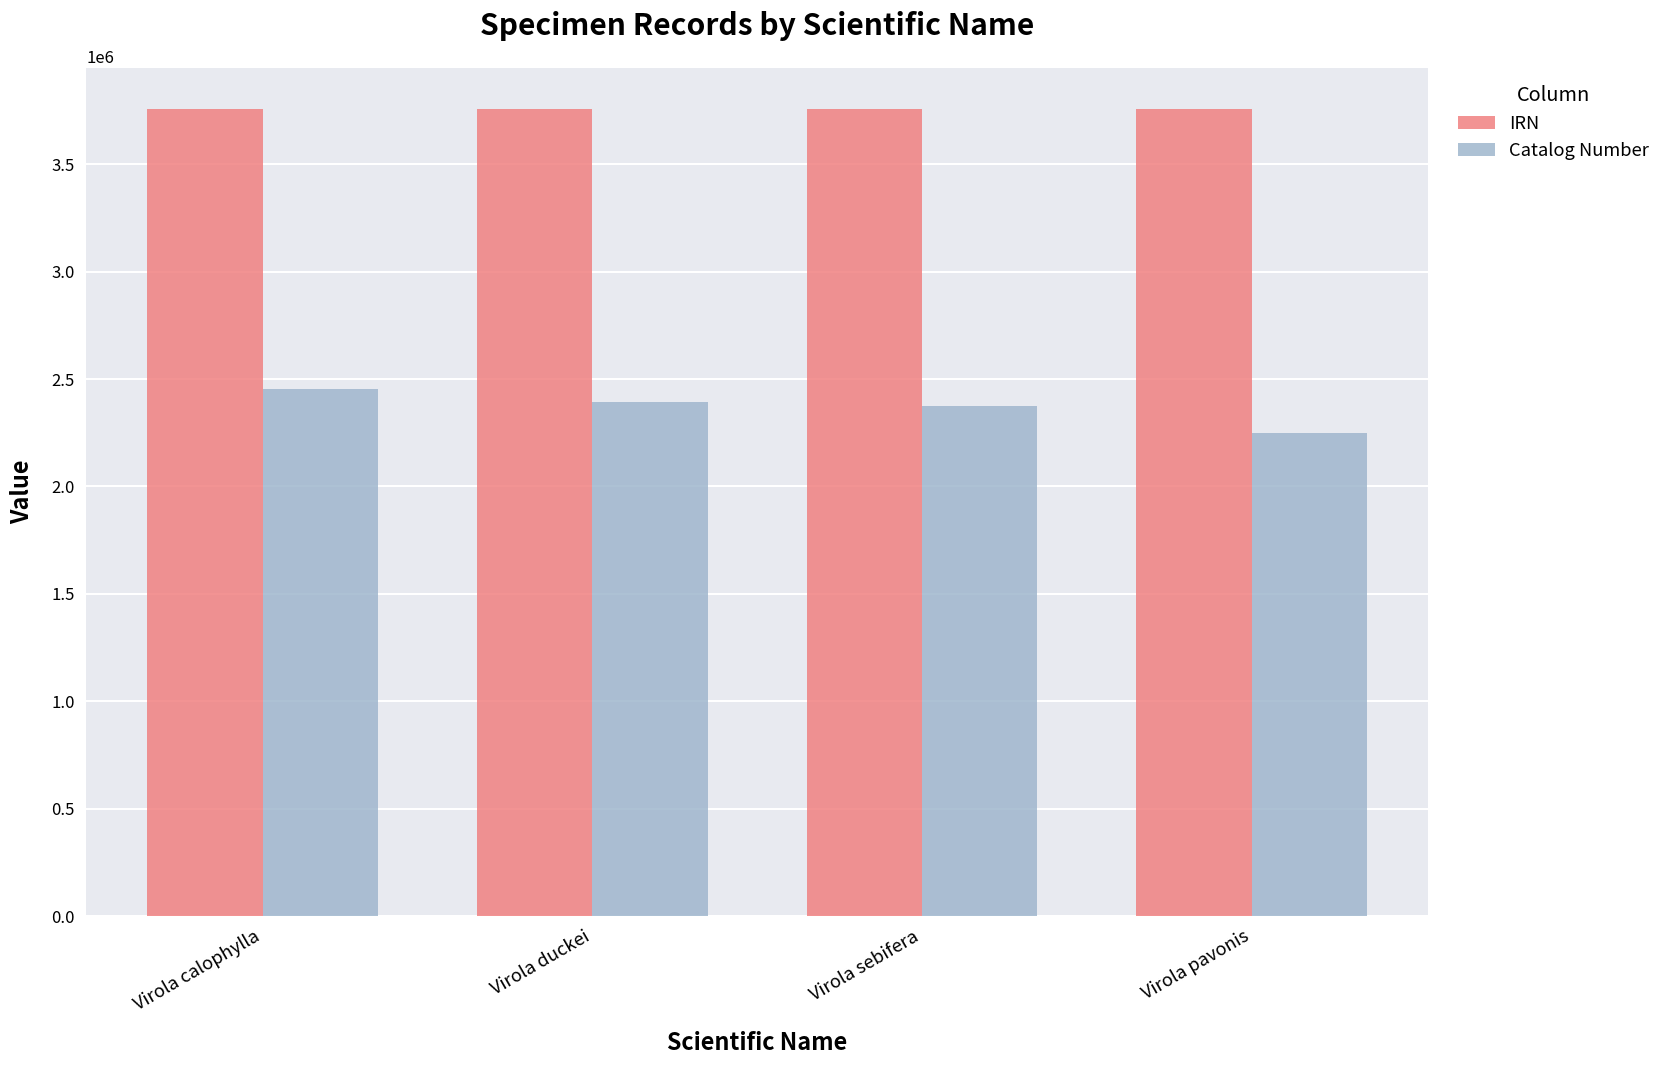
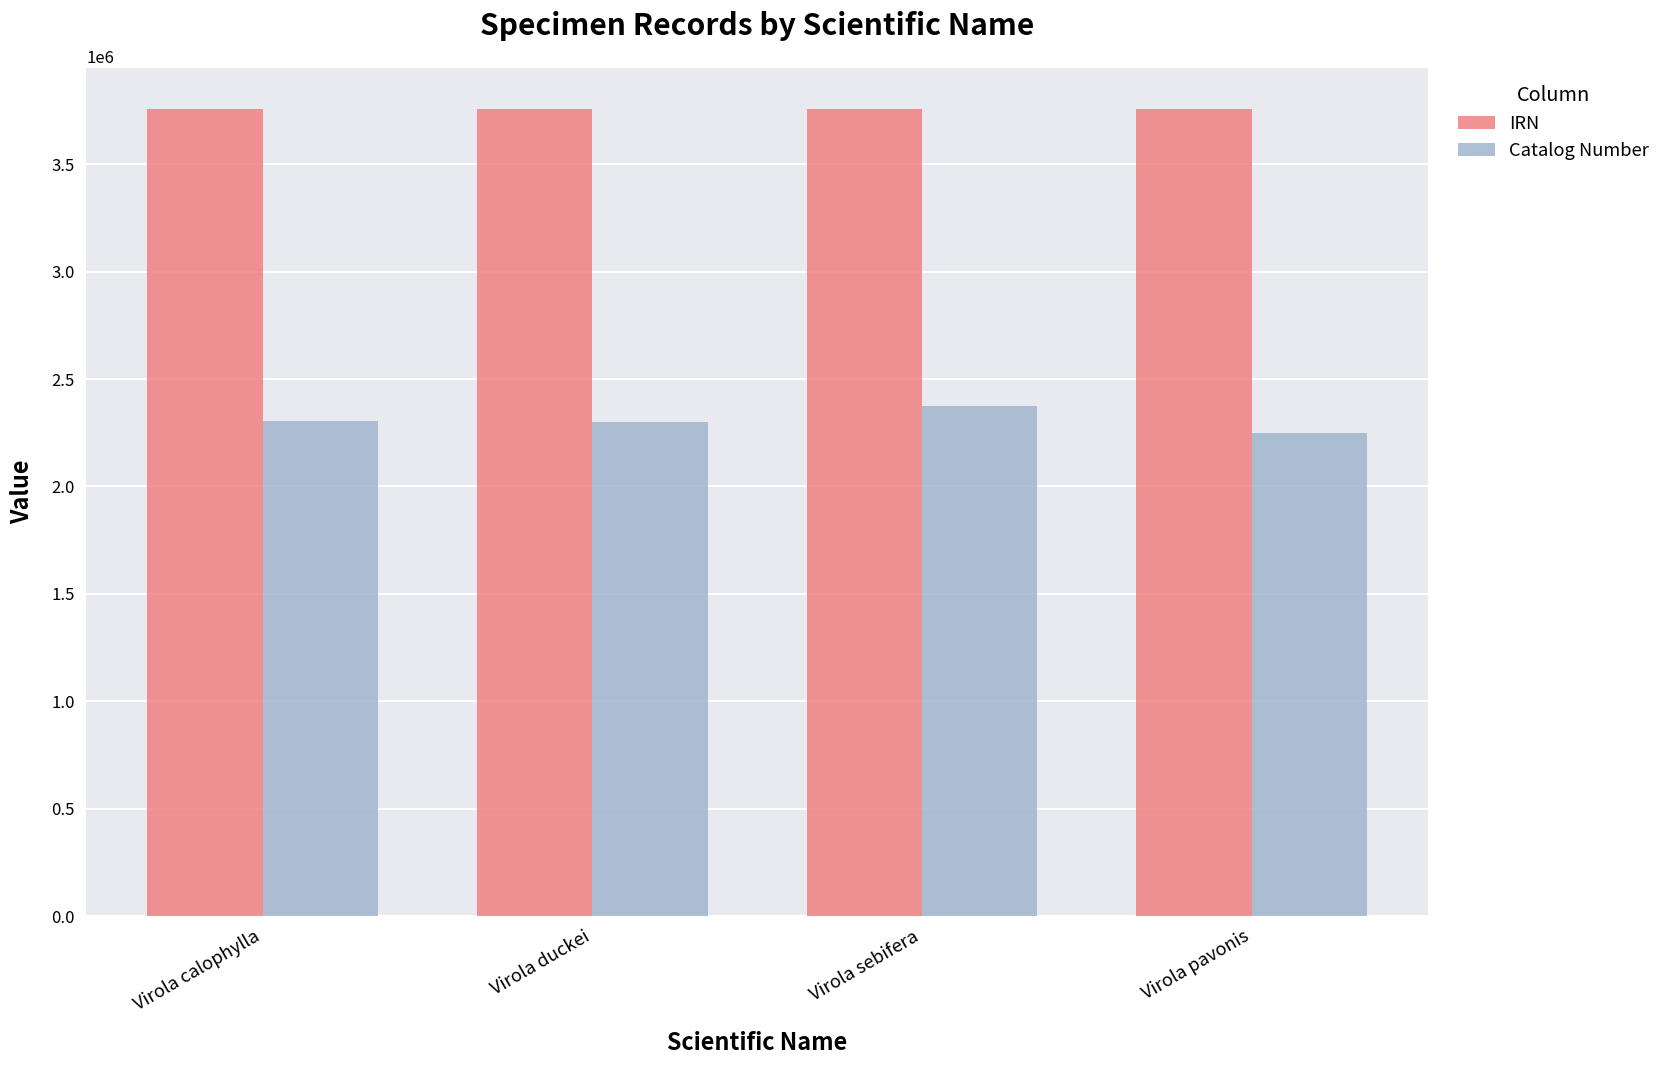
  {
    "IRN": {
      "Virola calophylla": 3760000,
      "Virola duckei": 3760000,
      "Virola sebifera": 3760000,
      "Virola pavonis": 3760000
    },
    "Catalog Number": {
-     "Virola calophylla": 2450000,
-     "Virola duckei": 2390000,
+     "Virola calophylla": 2300000,
+     "Virola duckei": 2300000,
      "Virola sebifera": 2370000,
      "Virola pavonis": 2250000
    }
  }
